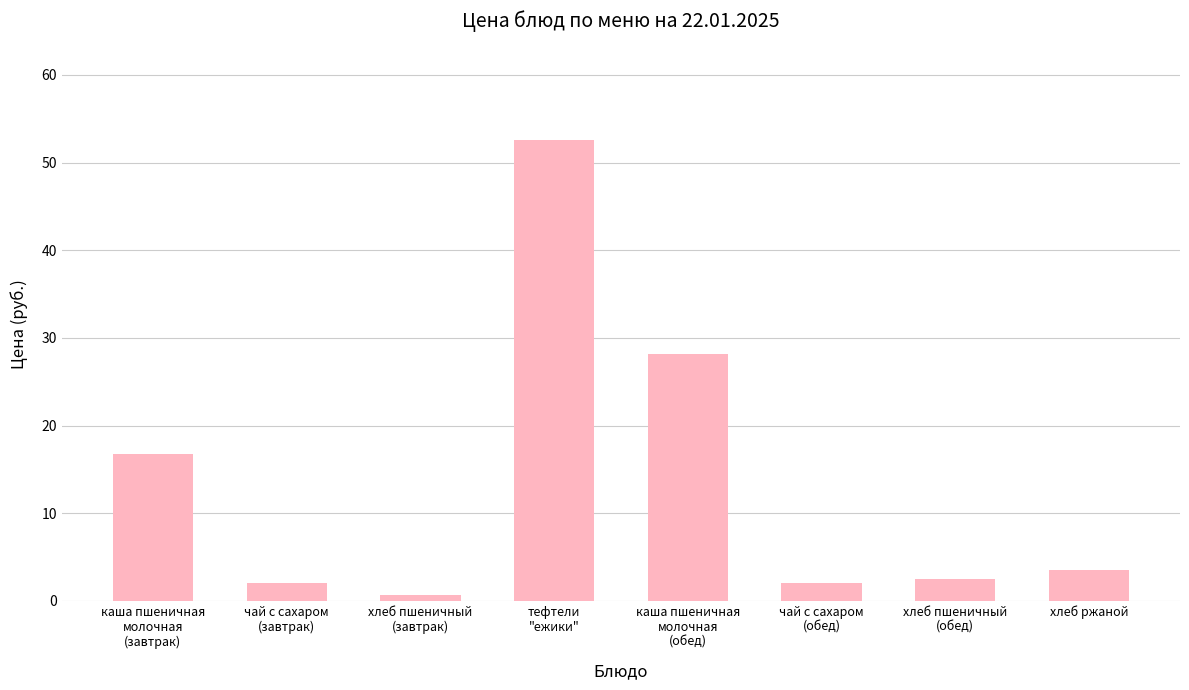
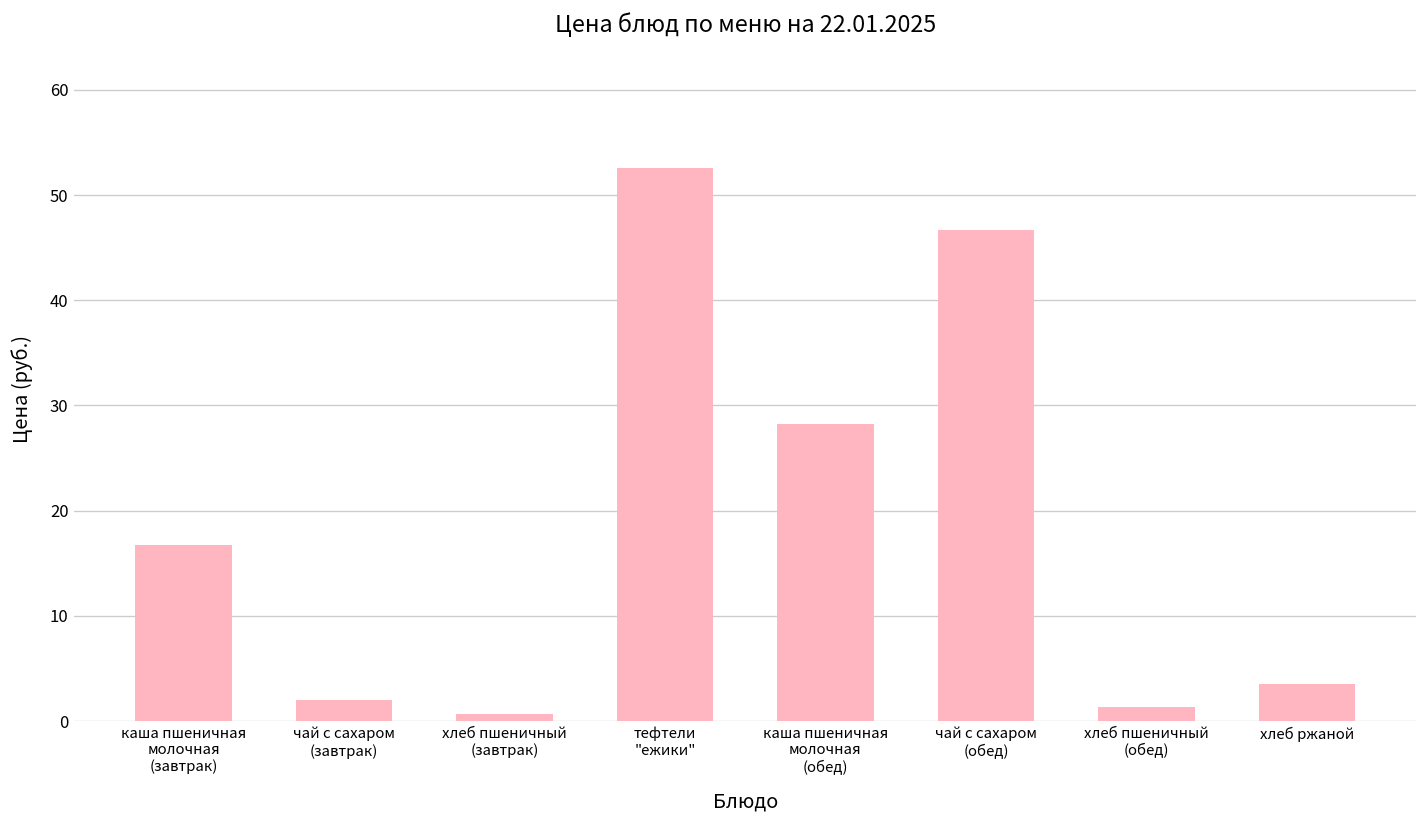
  {
    "каша пшеничная молочная (завтрак)": 17,
    "чай с сахаром (завтрак)": 2,
    "хлеб пшеничный (завтрак)": 1,
    "тефтели \"ежики\"": 53,
    "каша пшеничная молочная (обед)": 28,
-   "чай с сахаром (обед)": 2,
-   "хлеб пшеничный (обед)": 3,
+   "чай с сахаром (обед)": 47,
+   "хлеб пшеничный (обед)": 1,
    "хлеб ржаной": 4
  }
